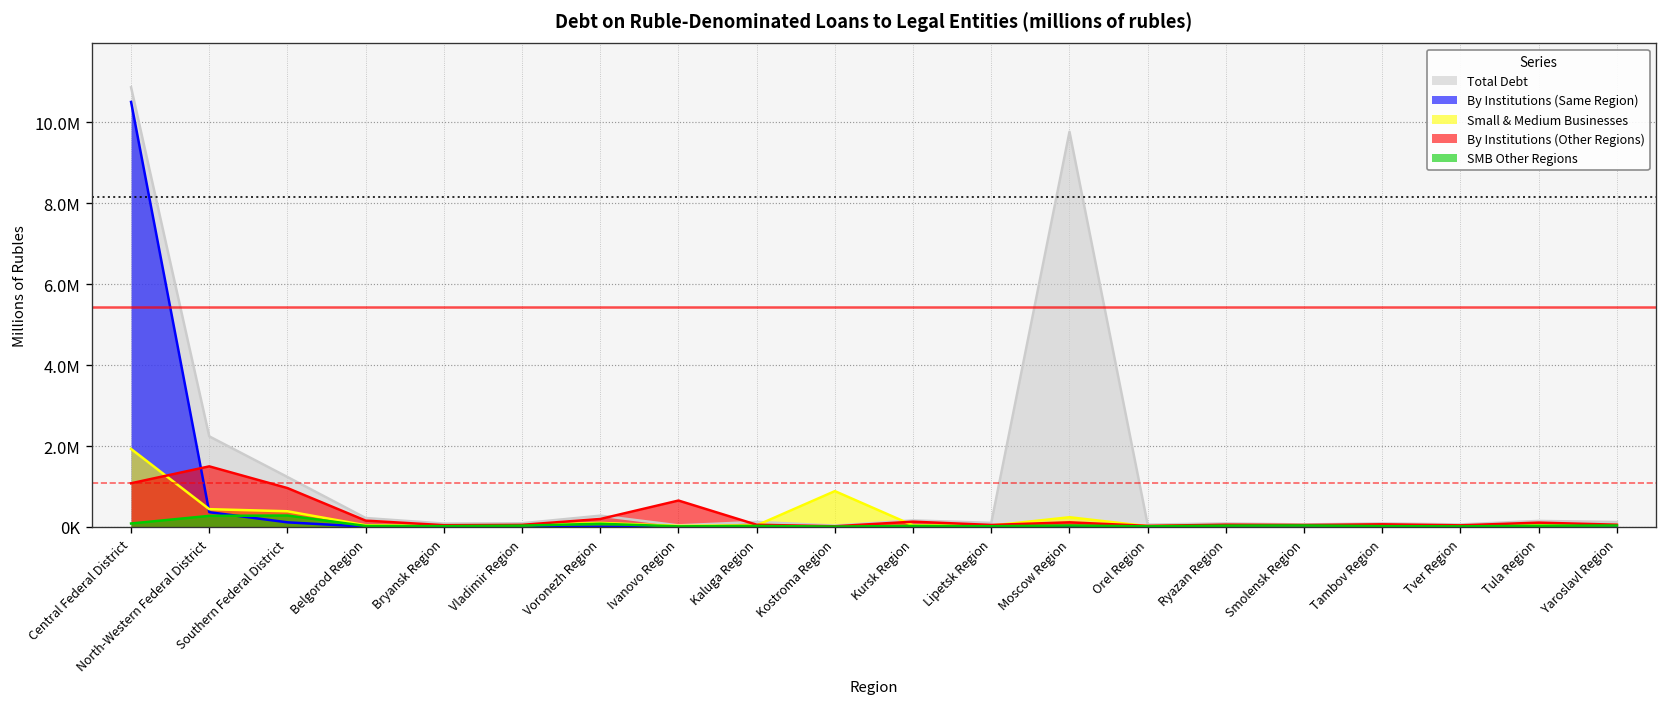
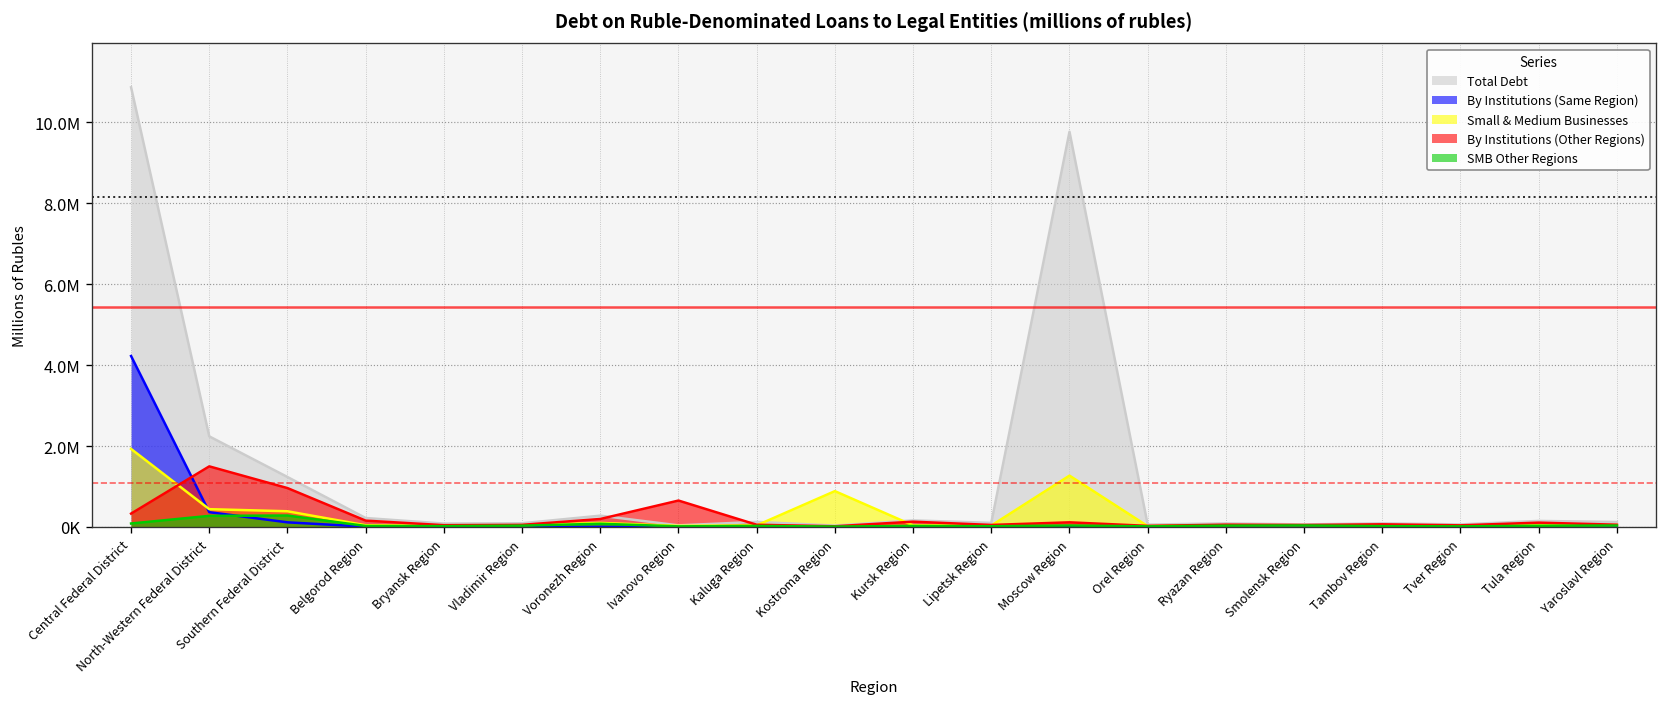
  {
    "Total Debt": {
      "Central Federal District": 10900000,
      "North-Western Federal District": 2200000,
      "Southern Federal District": 1200000,
      "Voronezh Region": 300000,
      "Moscow Region": 9800000
    },
    "By Institutions (Same Region)": {
-     "Central Federal District": 10500000,
+     "Central Federal District": 4200000,
      "Southern Federal District": 100000,
      "Voronezh Region": 0
    },
    "Small & Medium Businesses": {
      "Central Federal District": 1900000,
      "Southern Federal District": 400000,
      "Kostroma Region": 900000,
-     "Moscow Region": 200000
+     "Moscow Region": 1300000
    },
    "By Institutions (Other Regions)": {
-     "Central Federal District": 1100000,
+     "Central Federal District": 300000,
      "North-Western Federal District": 1500000,
      "Southern Federal District": 1000000,
      "Voronezh Region": 200000,
      "Ivanovo Region": 700000,
      "Moscow Region": 100000
    },
    "SMB Other Regions": {
      "Central Federal District": 100000,
      "North-Western Federal District": 300000,
      "Southern Federal District": 300000
    }
  }
